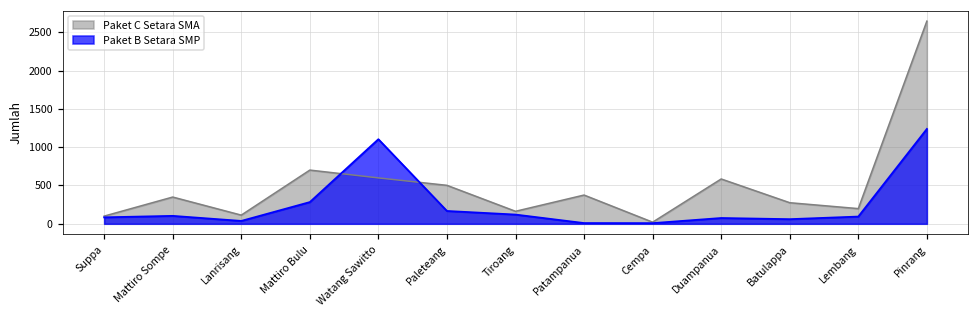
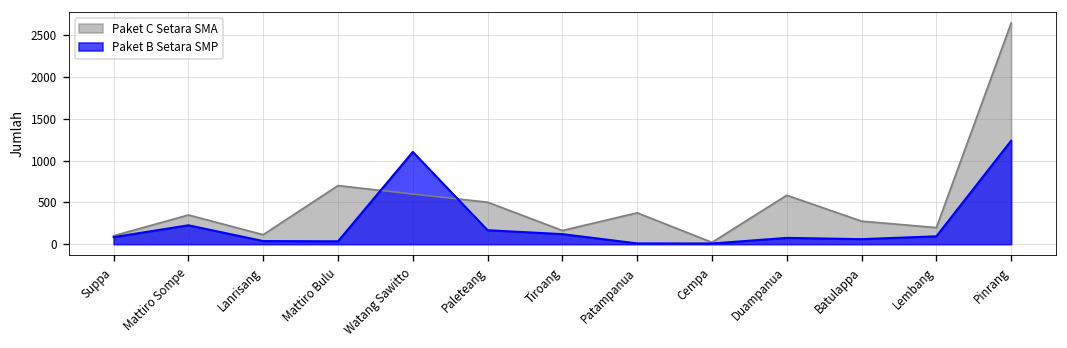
  {
    "Paket C Setara SMA": {
      "Mattiro Sompe": 300,
      "Lanrisang": 100,
      "Mattiro Bulu": 700,
      "Watang Sawitto": 600,
      "Paleteang": 500,
      "Tiroang": 200,
      "Patampanua": 400,
      "Duampanua": 600,
      "Batulappa": 300,
      "Lembang": 200,
      "Pinrang": 2600
    },
    "Paket B Setara SMP": {
-     "Mattiro Sompe": 100,
+     "Mattiro Sompe": 200,
      "Lanrisang": 0,
-     "Mattiro Bulu": 300,
+     "Mattiro Bulu": 0,
      "Watang Sawitto": 1100,
      "Paleteang": 200,
      "Tiroang": 100,
      "Patampanua": 0,
      "Duampanua": 100,
      "Batulappa": 100,
      "Lembang": 100,
      "Pinrang": 1200
    }
  }
